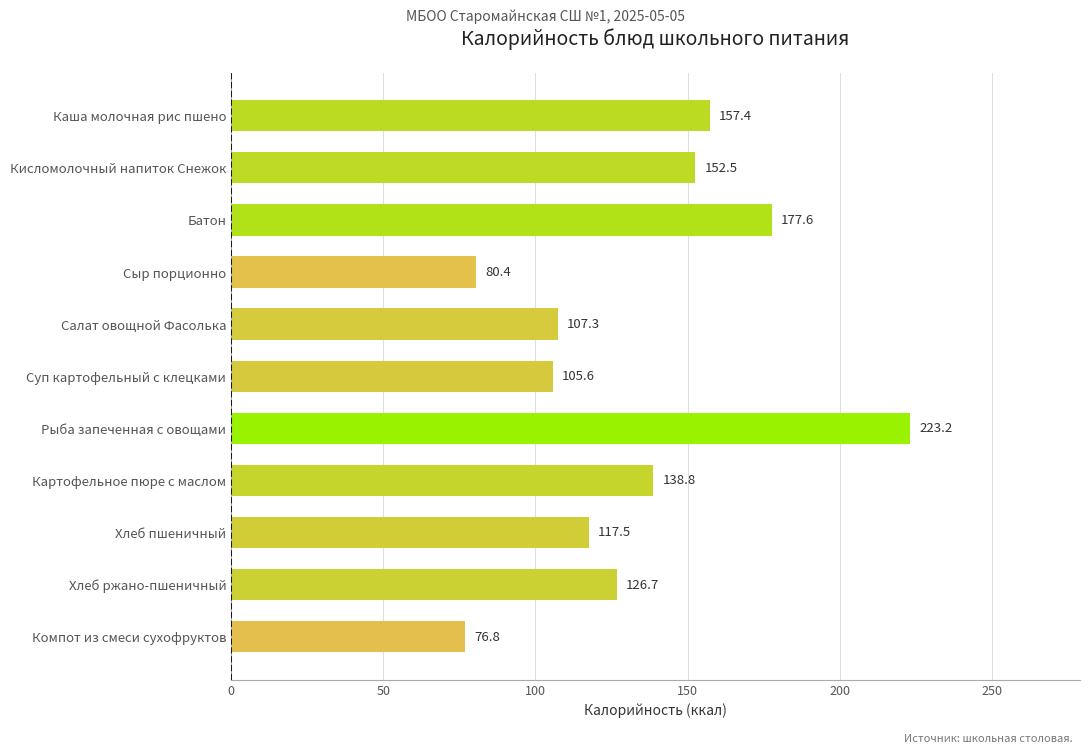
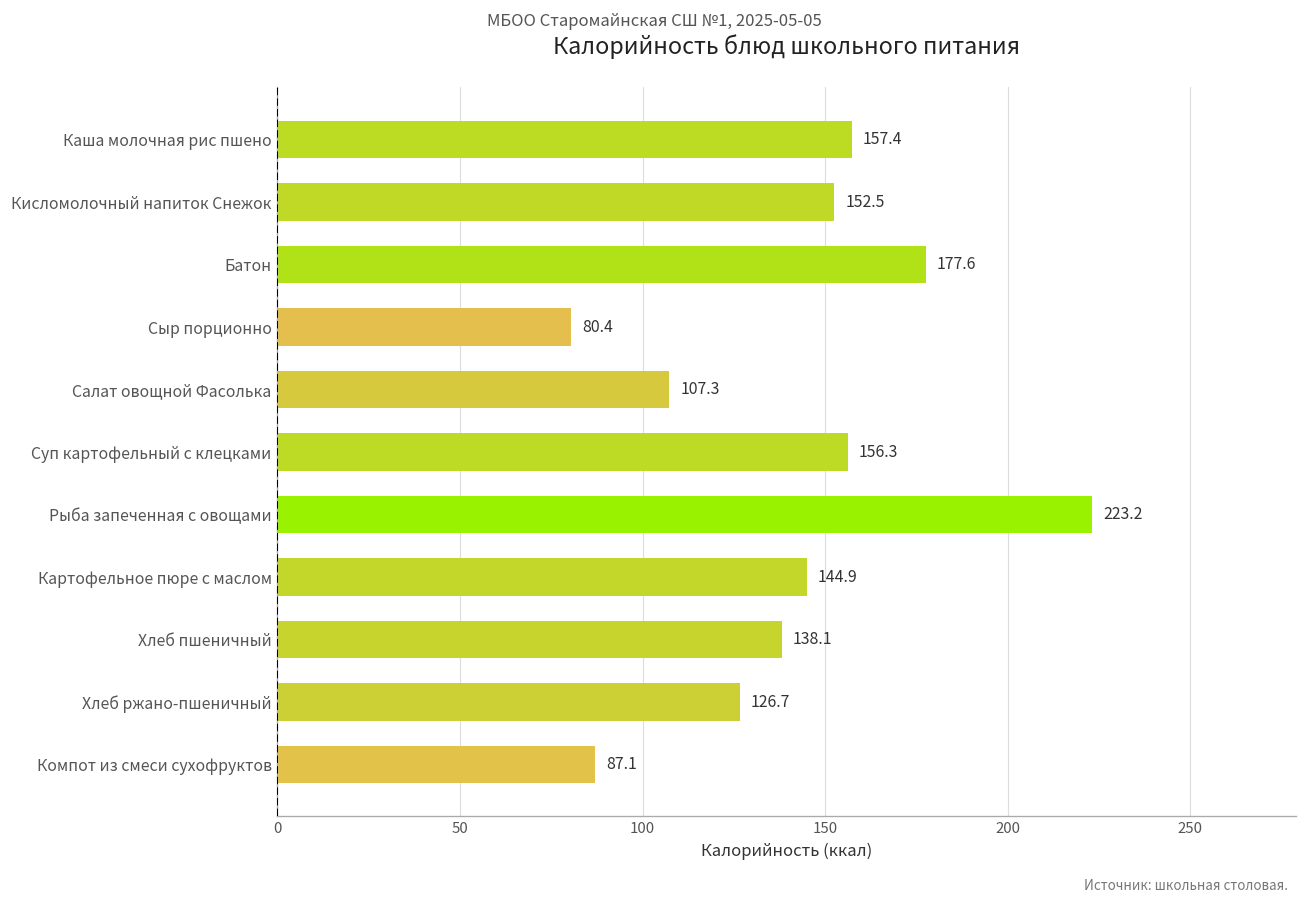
  {
    "Каша молочная рис пшено": 157.4,
    "Кисломолочный напиток Снежок": 152.5,
    "Батон": 177.6,
    "Сыр порционно": 80.4,
    "Салат овощной Фасолька": 107.3,
-   "Суп картофельный с клецками": 105.6,
+   "Суп картофельный с клецками": 156.3,
    "Рыба запеченная с овощами": 223.2,
-   "Картофельное пюре с маслом": 138.8,
-   "Хлеб пшеничный": 117.5,
+   "Картофельное пюре с маслом": 144.9,
+   "Хлеб пшеничный": 138.1,
    "Хлеб ржано-пшеничный": 126.7,
-   "Компот из смеси сухофруктов": 76.8
+   "Компот из смеси сухофруктов": 87.1
  }
